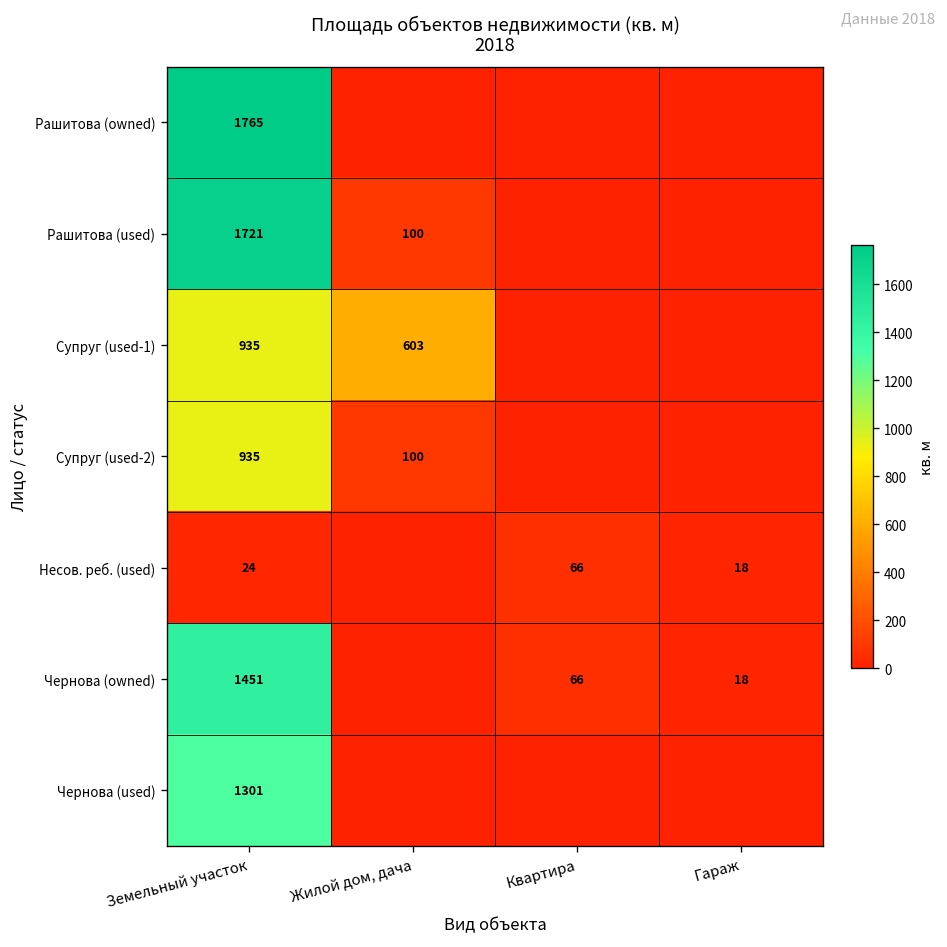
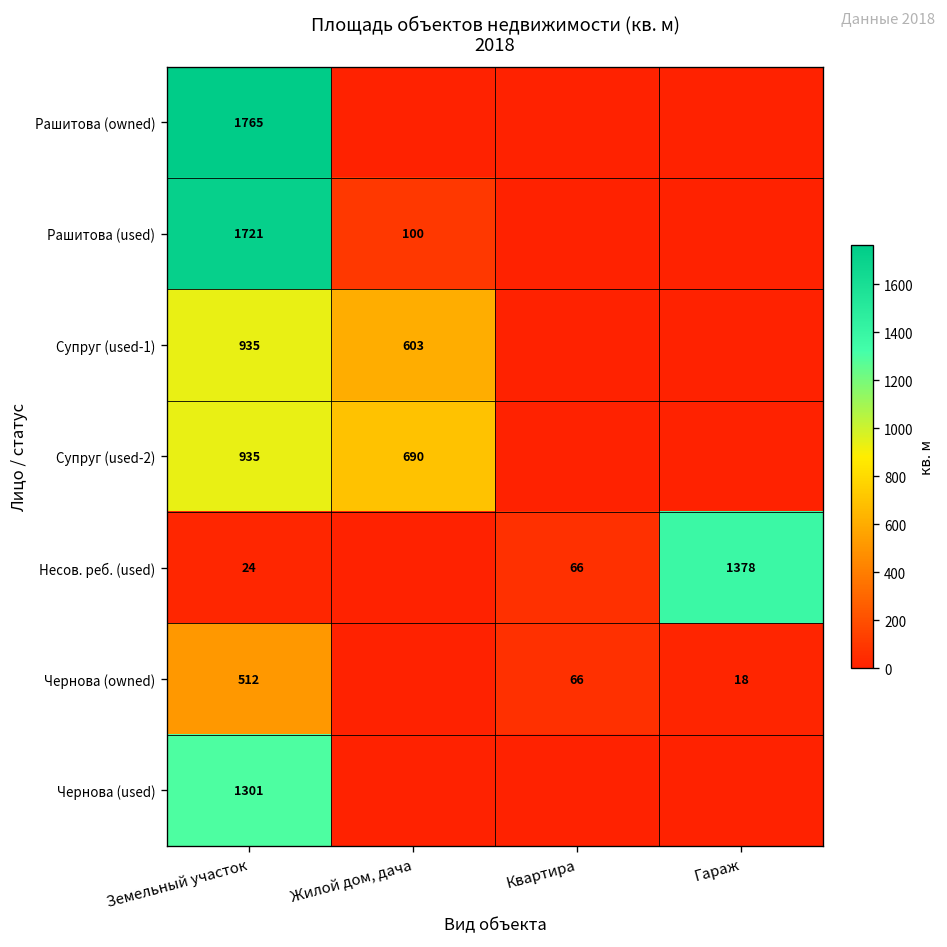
  {
    "Рашитова (owned)": {
      "Земельный участок": 1765
    },
    "Рашитова (used)": {
      "Земельный участок": 1721,
      "Жилой дом, дача": 100
    },
    "Супруг (used-1)": {
      "Земельный участок": 935,
      "Жилой дом, дача": 603
    },
    "Супруг (used-2)": {
      "Земельный участок": 935,
-     "Жилой дом, дача": 100
+     "Жилой дом, дача": 690
    },
    "Несов. реб. (used)": {
      "Земельный участок": 24,
      "Квартира": 66,
-     "Гараж": 18
+     "Гараж": 1378
    },
    "Чернова (owned)": {
-     "Земельный участок": 1451,
+     "Земельный участок": 512,
      "Квартира": 66,
      "Гараж": 18
    },
    "Чернова (used)": {
      "Земельный участок": 1301
    }
  }
